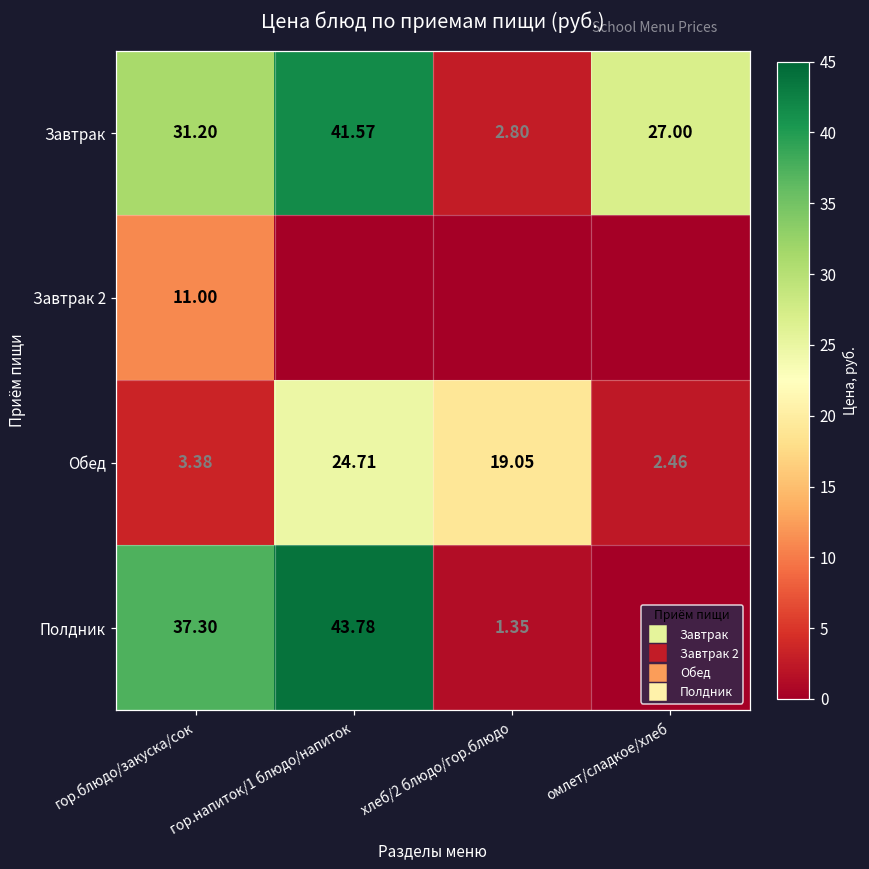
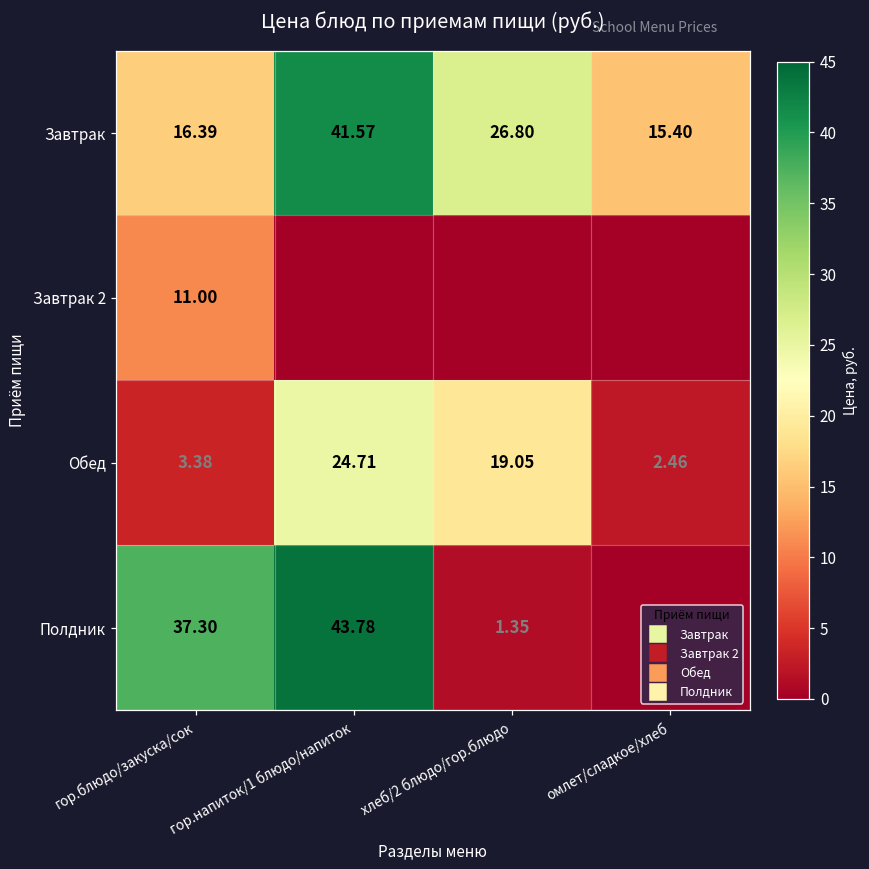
  {
    "Завтрак": {
-     "гор.блюдо/закуска/сок": 31.20,
+     "гор.блюдо/закуска/сок": 16.39,
      "гор.напиток/1 блюдо/напиток": 41.57,
-     "хлеб/2 блюдо/гор.блюдо": 2.80,
-     "омлет/сладкое/хлеб": 27.00
+     "хлеб/2 блюдо/гор.блюдо": 26.80,
+     "омлет/сладкое/хлеб": 15.40
    },
    "Завтрак 2": {
      "гор.блюдо/закуска/сок": 11.00
    },
    "Обед": {
      "гор.блюдо/закуска/сок": 3.38,
      "гор.напиток/1 блюдо/напиток": 24.71,
      "хлеб/2 блюдо/гор.блюдо": 19.05,
      "омлет/сладкое/хлеб": 2.46
    },
    "Полдник": {
      "гор.блюдо/закуска/сок": 37.30,
      "гор.напиток/1 блюдо/напиток": 43.78,
      "хлеб/2 блюдо/гор.блюдо": 1.35
    }
  }
